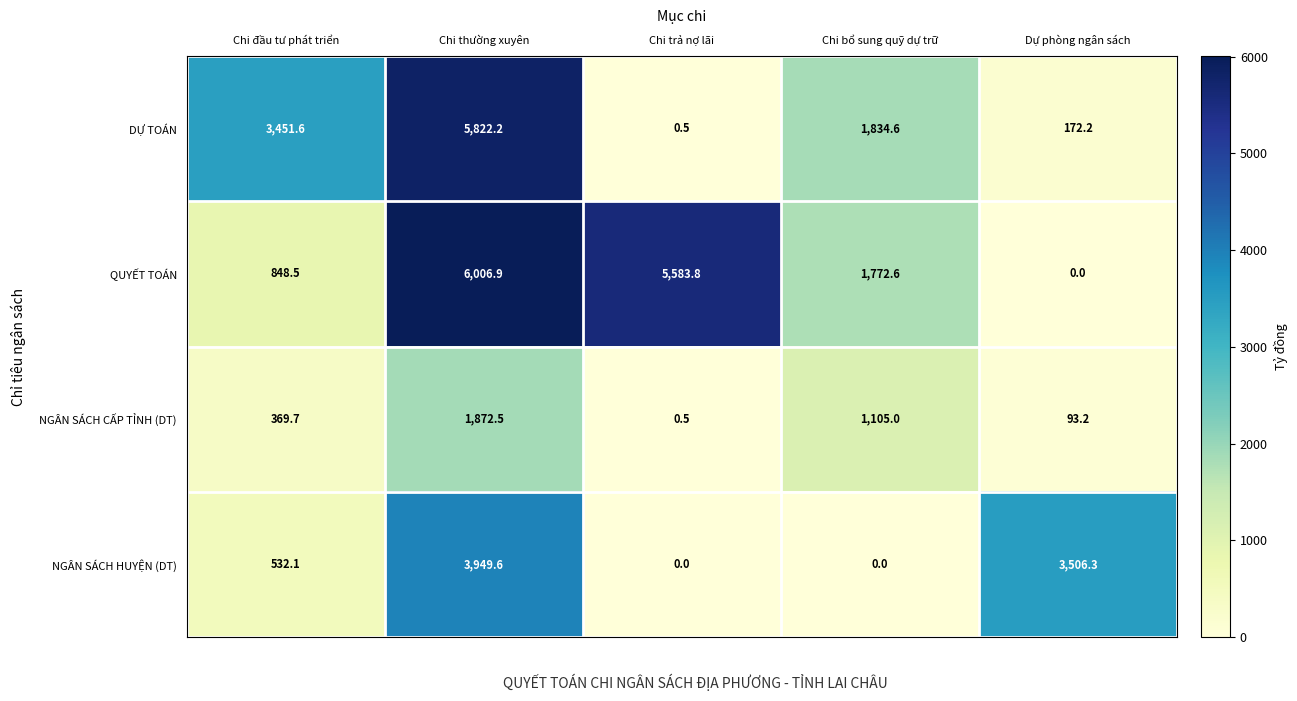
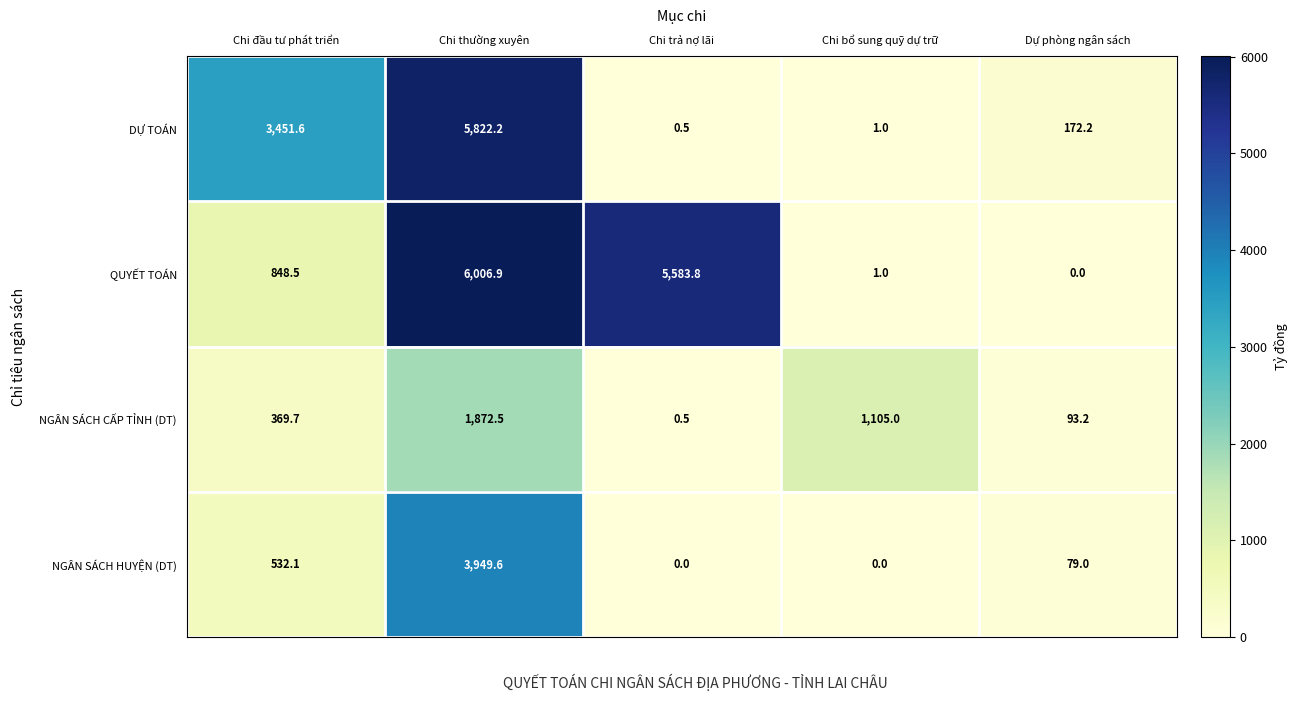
  {
    "DỰ TOÁN": {
      "Chi đầu tư phát triển": "3,451.6",
      "Chi thường xuyên": "5,822.2",
      "Chi trả nợ lãi": "0.5",
-     "Chi bổ sung quỹ dự trữ": "1,834.6",
+     "Chi bổ sung quỹ dự trữ": "1.0",
      "Dự phòng ngân sách": "172.2"
    },
    "QUYẾT TOÁN": {
      "Chi đầu tư phát triển": "848.5",
      "Chi thường xuyên": "6,006.9",
      "Chi trả nợ lãi": "5,583.8",
-     "Chi bổ sung quỹ dự trữ": "1,772.6",
+     "Chi bổ sung quỹ dự trữ": "1.0",
      "Dự phòng ngân sách": "0.0"
    },
    "NGÂN SÁCH CẤP TỈNH (DT)": {
      "Chi đầu tư phát triển": "369.7",
      "Chi thường xuyên": "1,872.5",
      "Chi trả nợ lãi": "0.5",
      "Chi bổ sung quỹ dự trữ": "1,105.0",
      "Dự phòng ngân sách": "93.2"
    },
    "NGÂN SÁCH HUYỆN (DT)": {
      "Chi đầu tư phát triển": "532.1",
      "Chi thường xuyên": "3,949.6",
      "Chi trả nợ lãi": "0.0",
      "Chi bổ sung quỹ dự trữ": "0.0",
-     "Dự phòng ngân sách": "3,506.3"
+     "Dự phòng ngân sách": "79.0"
    }
  }
